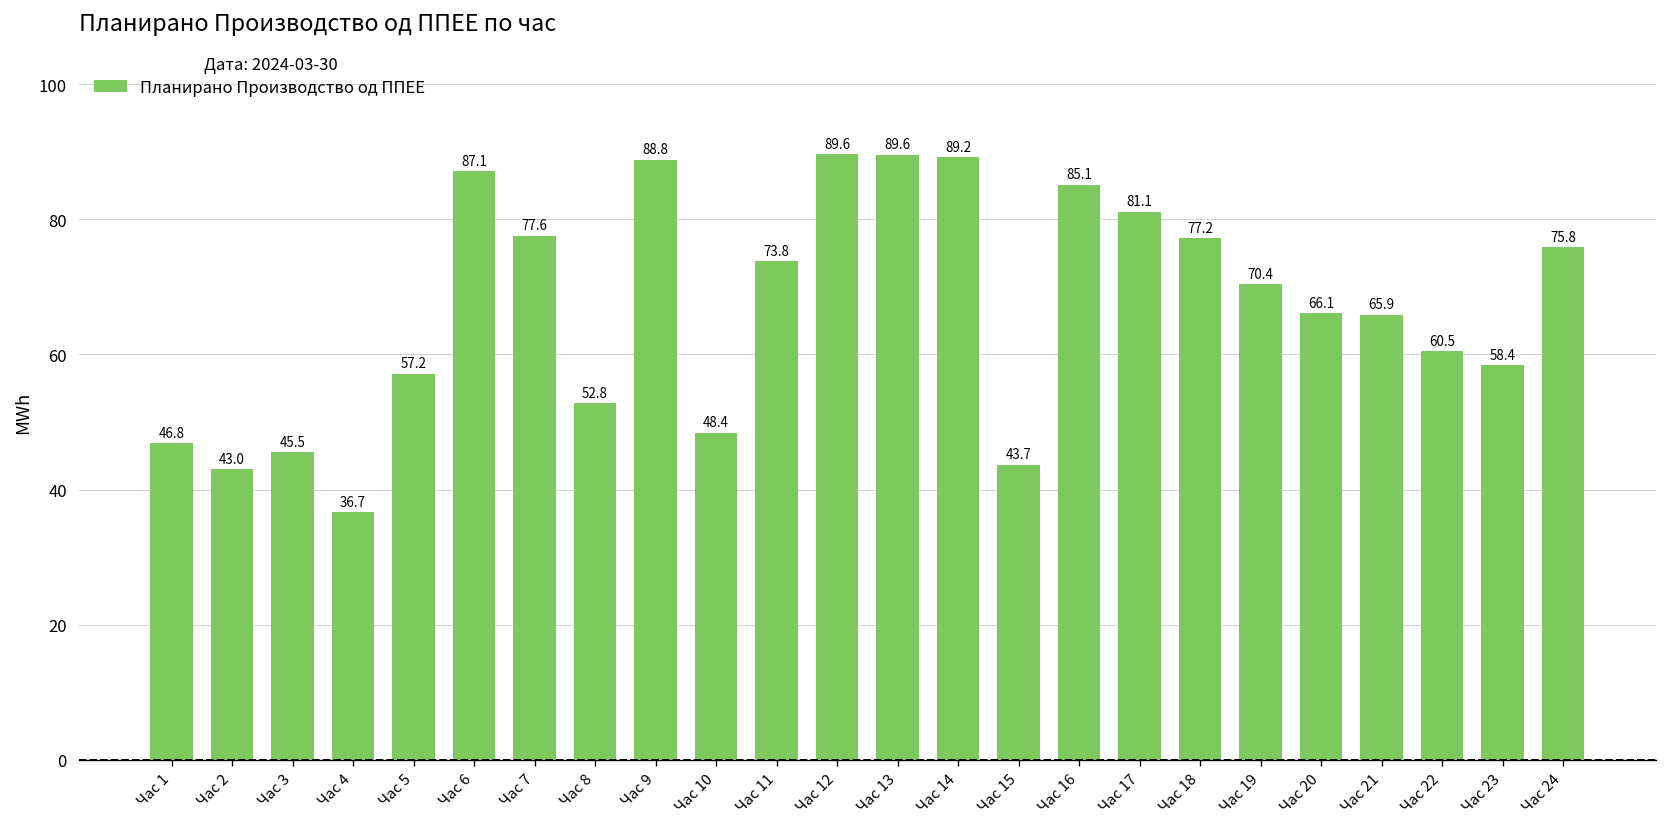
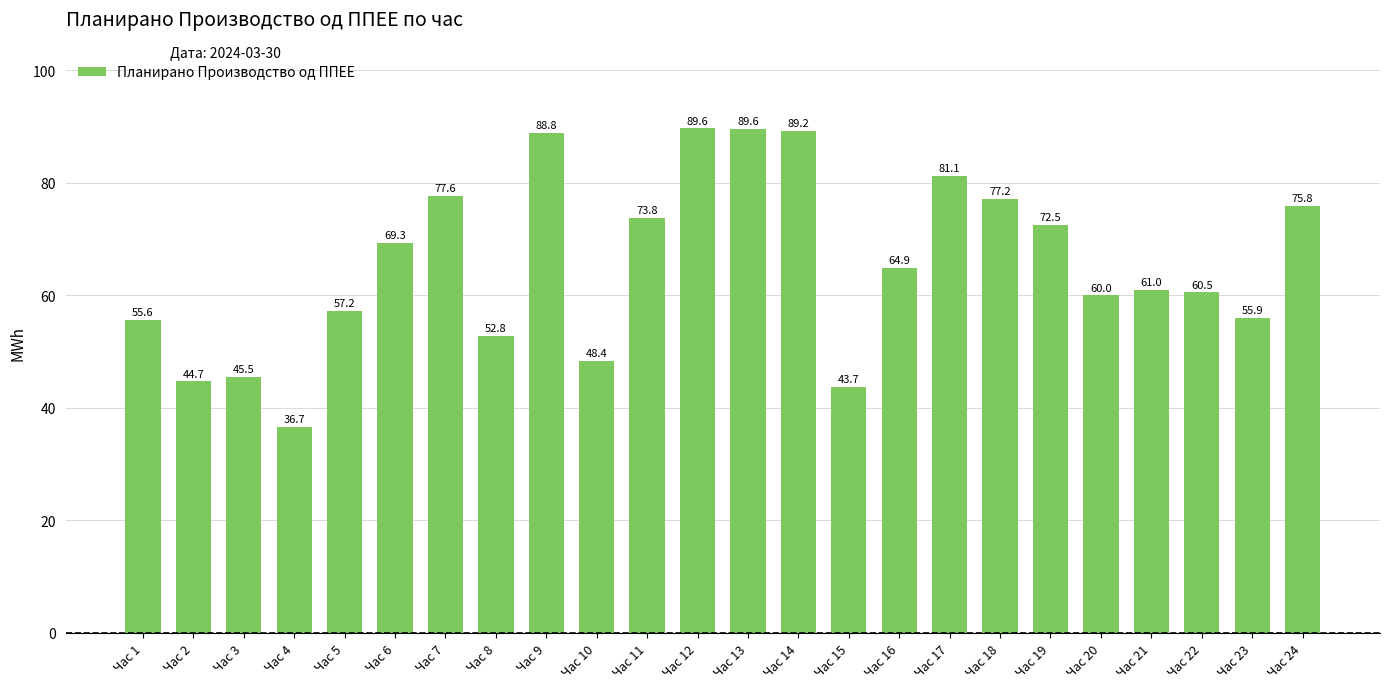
  {
-   "Час 1": 46.8,
-   "Час 2": 43.0,
+   "Час 1": 55.6,
+   "Час 2": 44.7,
    "Час 3": 45.5,
    "Час 4": 36.7,
    "Час 5": 57.2,
-   "Час 6": 87.1,
+   "Час 6": 69.3,
    "Час 7": 77.6,
    "Час 8": 52.8,
    "Час 9": 88.8,
    "Час 10": 48.4,
    "Час 11": 73.8,
    "Час 12": 89.6,
    "Час 13": 89.6,
    "Час 14": 89.2,
    "Час 15": 43.7,
-   "Час 16": 85.1,
+   "Час 16": 64.9,
    "Час 17": 81.1,
    "Час 18": 77.2,
-   "Час 19": 70.4,
-   "Час 20": 66.1,
-   "Час 21": 65.9,
+   "Час 19": 72.5,
+   "Час 20": 60.0,
+   "Час 21": 61.0,
    "Час 22": 60.5,
-   "Час 23": 58.4,
+   "Час 23": 55.9,
    "Час 24": 75.8
  }
